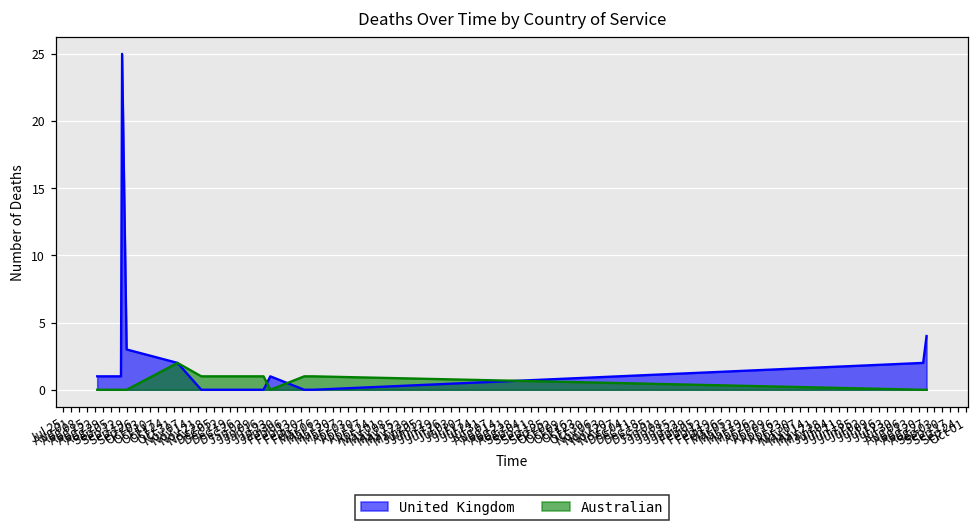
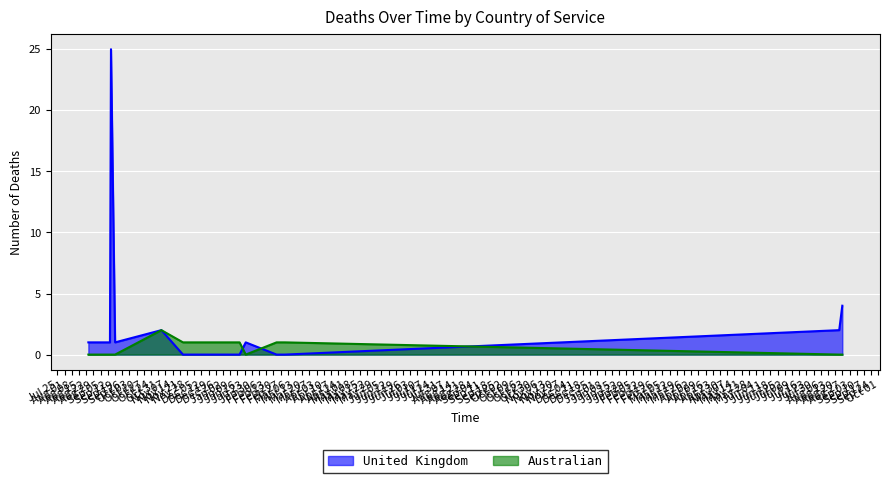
  {
    "United Kingdom": {
-     "Sep 19": 3,
+     "Sep 19": 1,
      "Aug 27": 4
    },
    "Australian": {
      "Sep 19": 0,
      "Aug 27": 0
    }
  }
